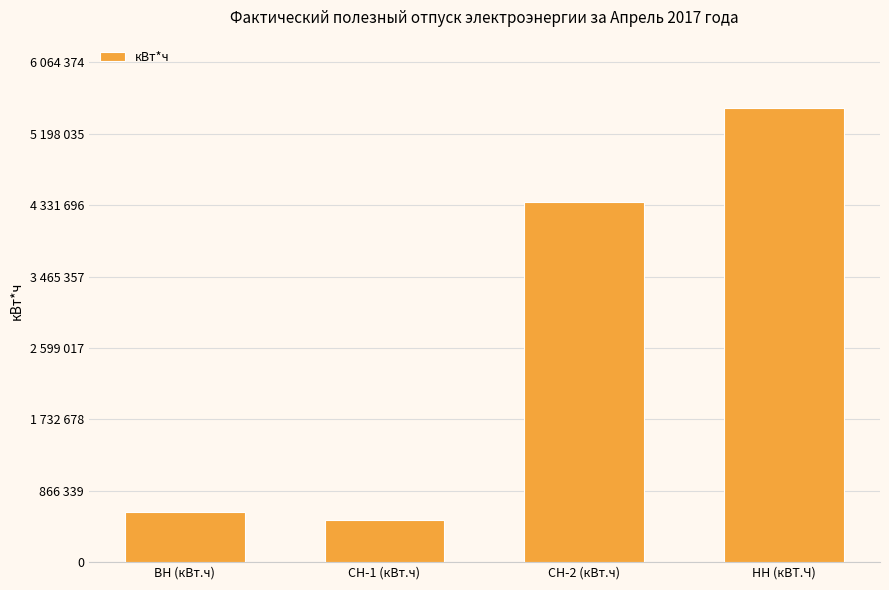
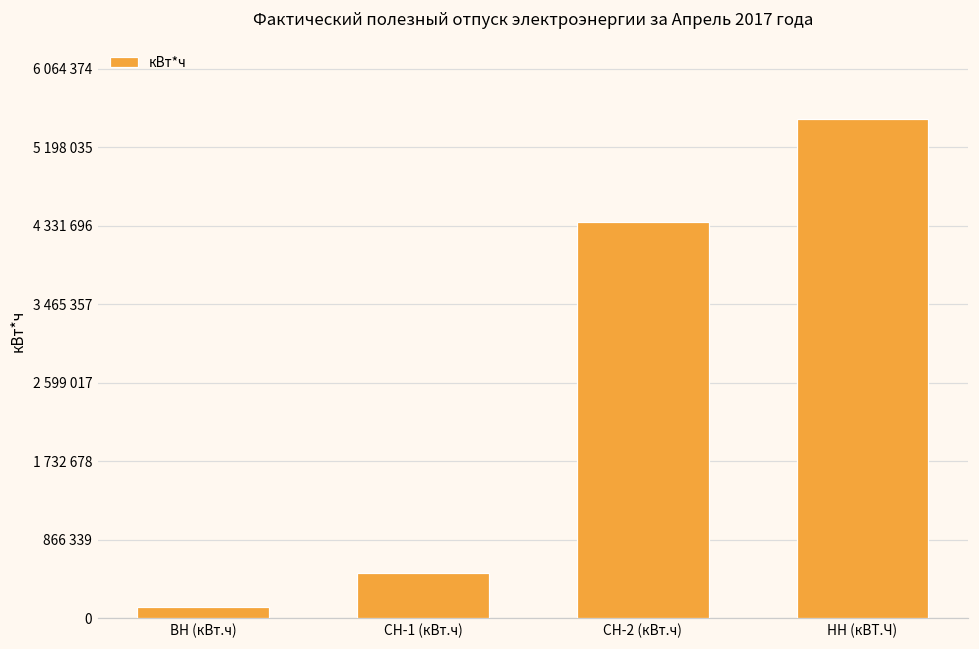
  {
-   "ВН (кВт.ч)": 600000,
+   "ВН (кВт.ч)": 100000,
    "СН-1 (кВт.ч)": 500000,
    "СН-2 (кВт.ч)": 4400000,
    "НН (кВТ.Ч)": 5500000
  }
